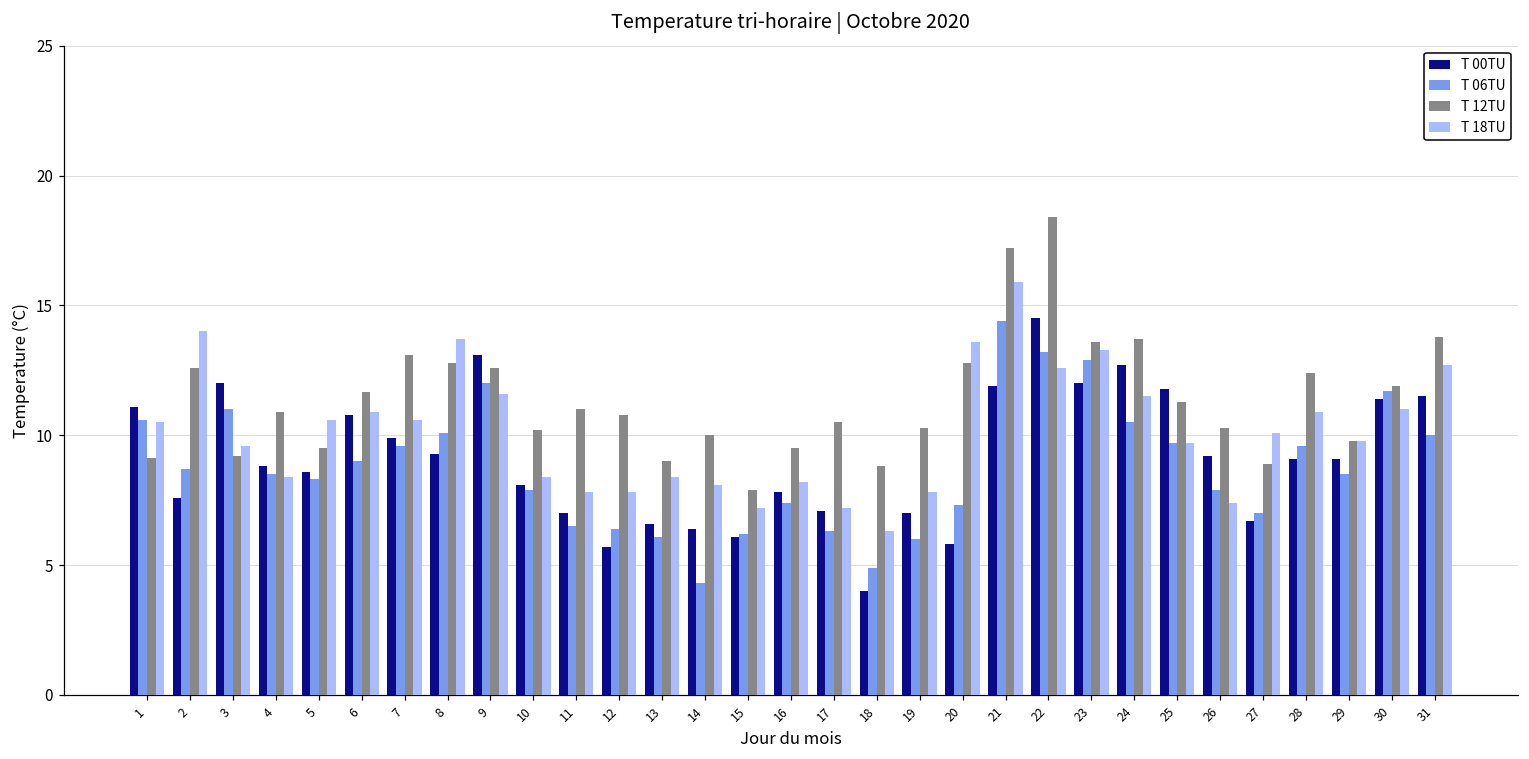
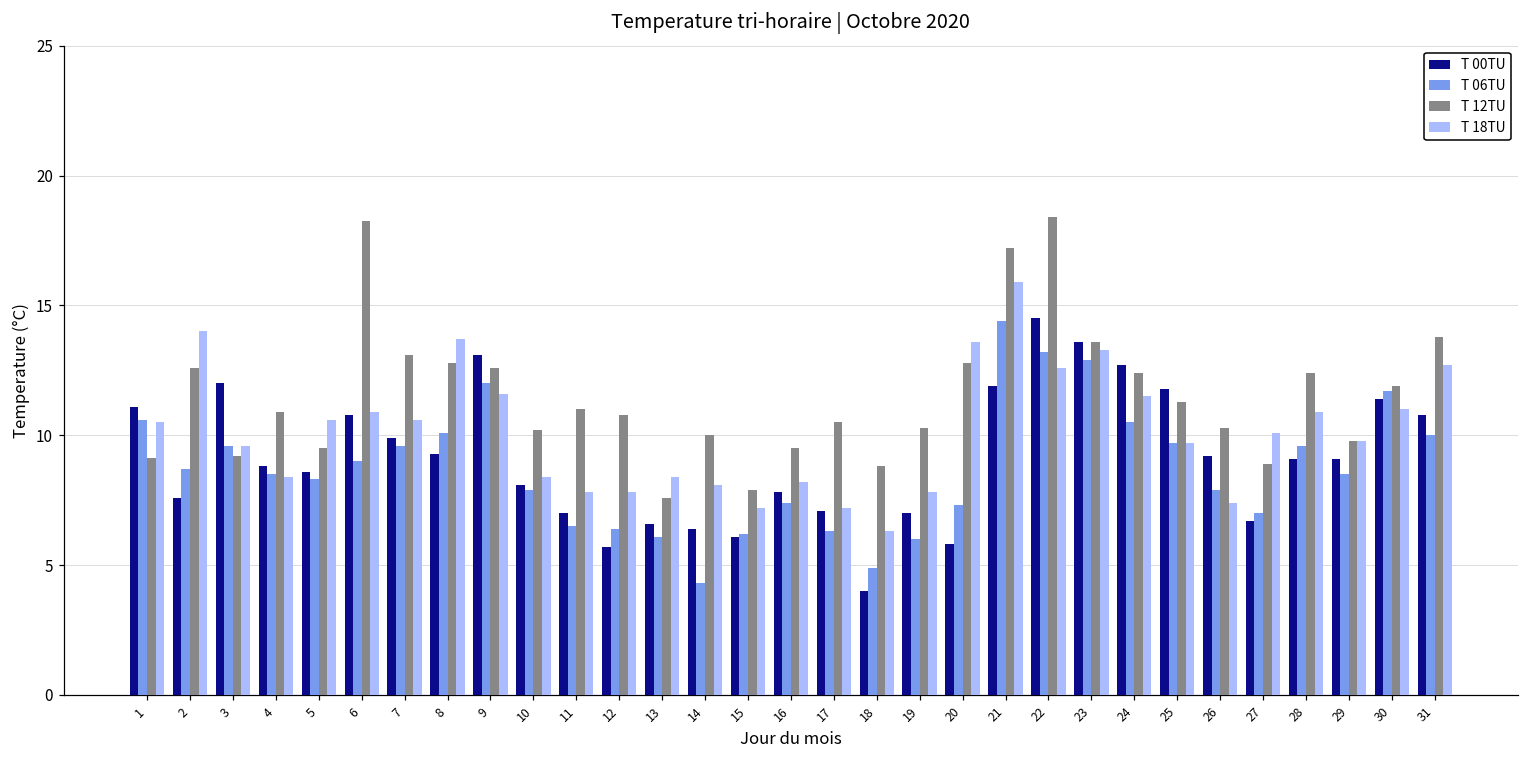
  {
    "T 00TU": {
      "1": 11.1,
      "2": 7.6,
      "3": 12.0,
      "4": 8.8,
      "5": 8.6,
      "6": 10.8,
      "7": 9.9,
      "8": 9.3,
      "9": 13.1,
      "10": 8.1,
      "11": 7.0,
      "12": 5.7,
      "13": 6.6,
      "14": 6.4,
      "15": 6.1,
      "16": 7.8,
      "17": 7.1,
      "18": 4.0,
      "19": 7.0,
      "20": 5.8,
      "21": 11.9,
      "22": 14.5,
-     "23": 12.0,
+     "23": 13.6,
      "24": 12.7,
      "25": 11.8,
      "26": 9.2,
      "27": 6.7,
      "28": 9.1,
      "29": 9.1,
      "30": 11.4,
-     "31": 11.5
+     "31": 10.8
    },
    "T 06TU": {
      "1": 10.6,
      "2": 8.7,
-     "3": 11.0,
+     "3": 9.6,
      "4": 8.5,
      "5": 8.3,
      "6": 9.0,
      "7": 9.6,
      "8": 10.1,
      "9": 12.0,
      "10": 7.9,
      "11": 6.5,
      "12": 6.4,
      "13": 6.1,
      "14": 4.3,
      "15": 6.2,
      "16": 7.4,
      "17": 6.3,
      "18": 4.9,
      "19": 6.0,
      "20": 7.3,
      "21": 14.4,
      "22": 13.2,
      "23": 12.9,
      "24": 10.5,
      "25": 9.7,
      "26": 7.9,
      "27": 7.0,
      "28": 9.6,
      "29": 8.5,
      "30": 11.7,
      "31": 10.0
    },
    "T 12TU": {
      "1": 9.1,
      "2": 12.6,
      "3": 9.2,
      "4": 10.9,
      "5": 9.5,
-     "6": 11.7,
+     "6": 18.3,
      "7": 13.1,
      "8": 12.8,
      "9": 12.6,
      "10": 10.2,
      "11": 11.0,
      "12": 10.8,
-     "13": 9.0,
+     "13": 7.6,
      "14": 10.0,
      "15": 7.9,
      "16": 9.5,
      "17": 10.5,
      "18": 8.8,
      "19": 10.3,
      "20": 12.8,
      "21": 17.2,
      "22": 18.4,
      "23": 13.6,
-     "24": 13.7,
+     "24": 12.4,
      "25": 11.3,
      "26": 10.3,
      "27": 8.9,
      "28": 12.4,
      "29": 9.8,
      "30": 11.9,
      "31": 13.8
    },
    "T 18TU": {
      "1": 10.5,
      "2": 14.0,
      "3": 9.6,
      "4": 8.4,
      "5": 10.6,
      "6": 10.9,
      "7": 10.6,
      "8": 13.7,
      "9": 11.6,
      "10": 8.4,
      "11": 7.8,
      "12": 7.8,
      "13": 8.4,
      "14": 8.1,
      "15": 7.2,
      "16": 8.2,
      "17": 7.2,
      "18": 6.3,
      "19": 7.8,
      "20": 13.6,
      "21": 15.9,
      "22": 12.6,
      "23": 13.3,
      "24": 11.5,
      "25": 9.7,
      "26": 7.4,
      "27": 10.1,
      "28": 10.9,
      "29": 9.8,
      "30": 11.0,
      "31": 12.7
    }
  }
